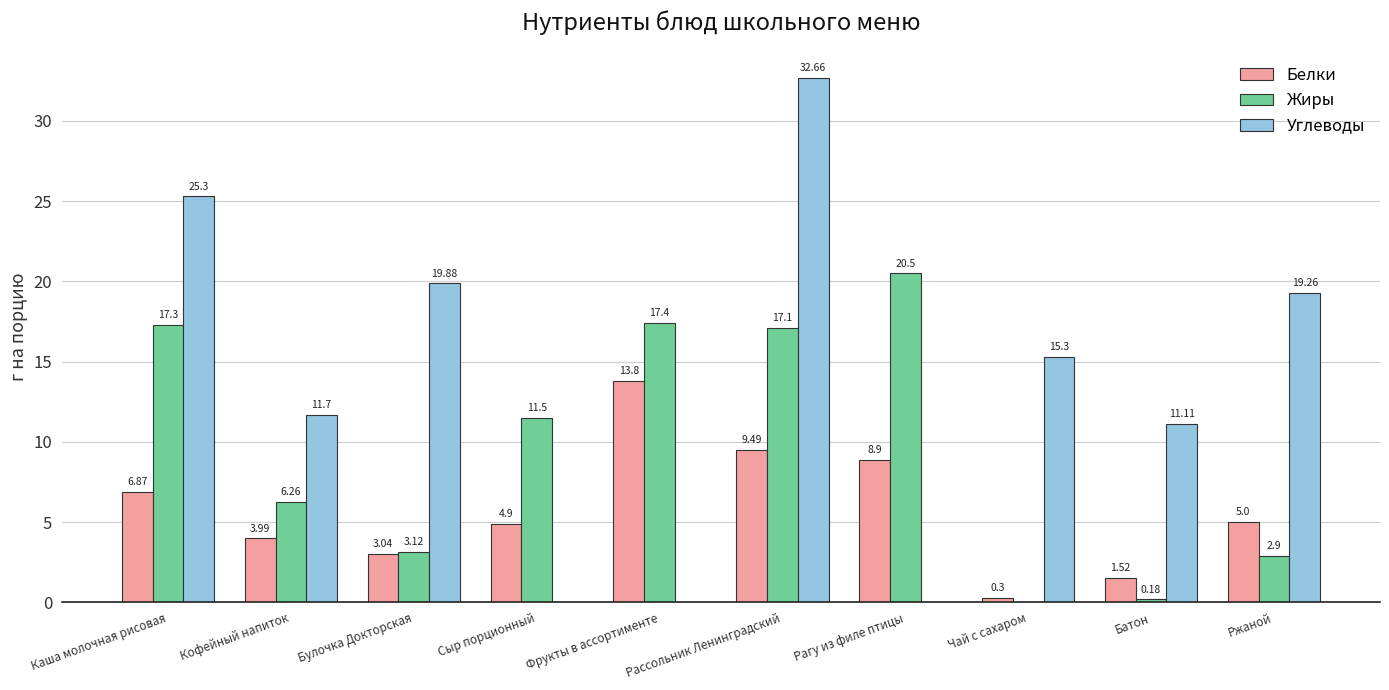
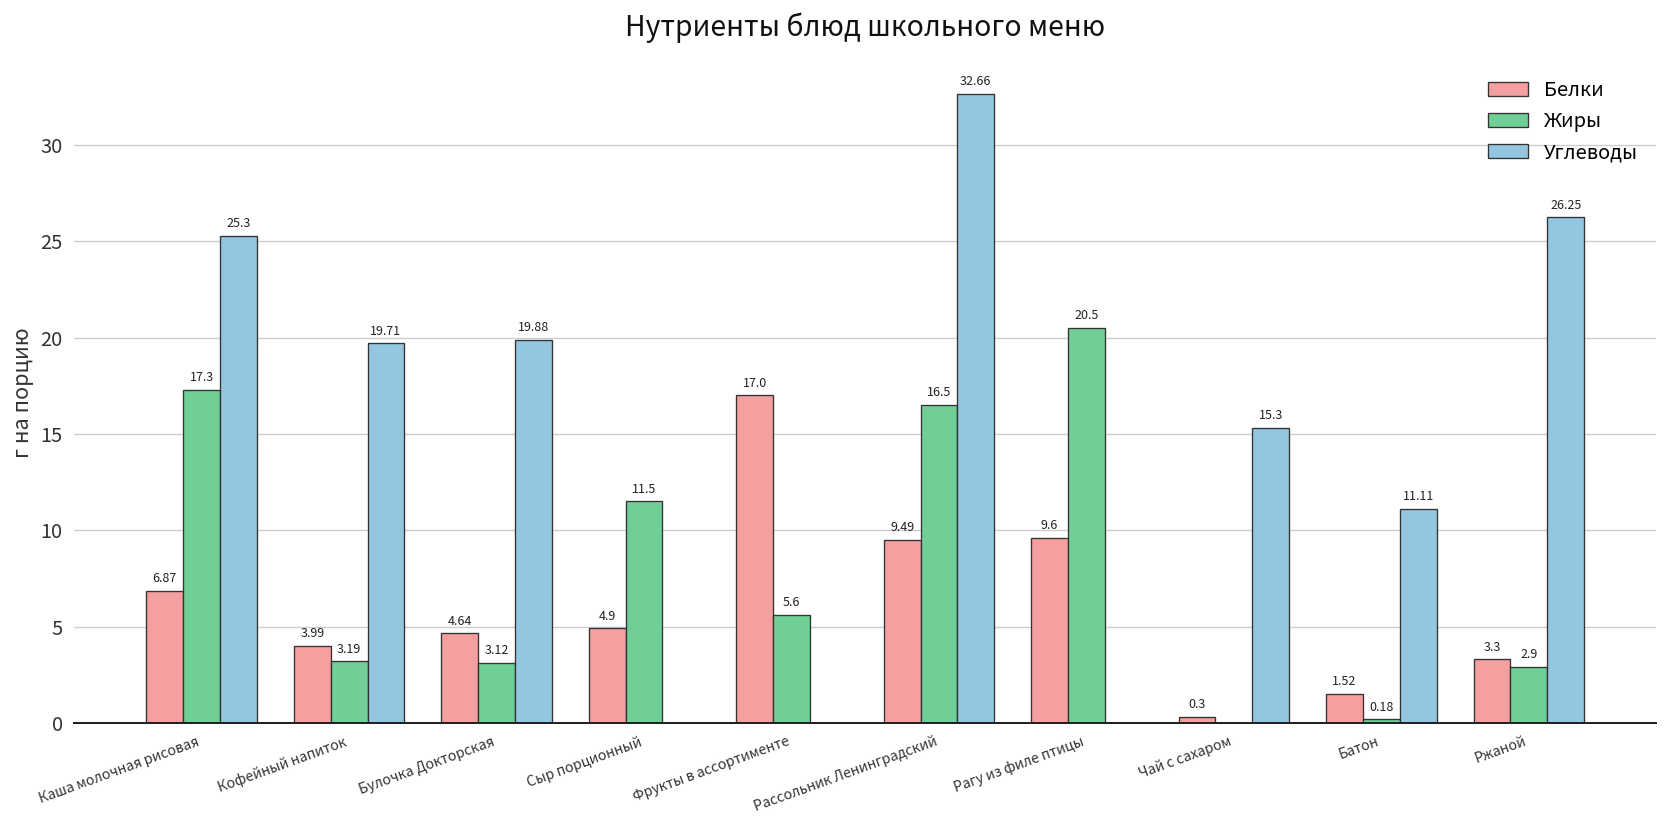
  {
    "Белки": {
      "Каша молочная рисовая": 6.87,
      "Кофейный напиток": 3.99,
-     "Булочка Докторская": 3.04,
+     "Булочка Докторская": 4.64,
      "Сыр порционный": 4.9,
-     "Фрукты в ассортименте": 13.8,
+     "Фрукты в ассортименте": 17.0,
      "Рассольник Ленинградский": 9.49,
-     "Рагу из филе птицы": 8.9,
+     "Рагу из филе птицы": 9.6,
      "Чай с сахаром": 0.3,
      "Батон": 1.52,
-     "Ржаной": 5.0
+     "Ржаной": 3.3
    },
    "Жиры": {
      "Каша молочная рисовая": 17.3,
-     "Кофейный напиток": 6.26,
+     "Кофейный напиток": 3.19,
      "Булочка Докторская": 3.12,
      "Сыр порционный": 11.5,
-     "Фрукты в ассортименте": 17.4,
-     "Рассольник Ленинградский": 17.1,
+     "Фрукты в ассортименте": 5.6,
+     "Рассольник Ленинградский": 16.5,
      "Рагу из филе птицы": 20.5,
      "Батон": 0.18,
      "Ржаной": 2.9
    },
    "Углеводы": {
      "Каша молочная рисовая": 25.3,
-     "Кофейный напиток": 11.7,
+     "Кофейный напиток": 19.71,
      "Булочка Докторская": 19.88,
      "Рассольник Ленинградский": 32.66,
      "Чай с сахаром": 15.3,
      "Батон": 11.11,
-     "Ржаной": 19.26
+     "Ржаной": 26.25
    }
  }
